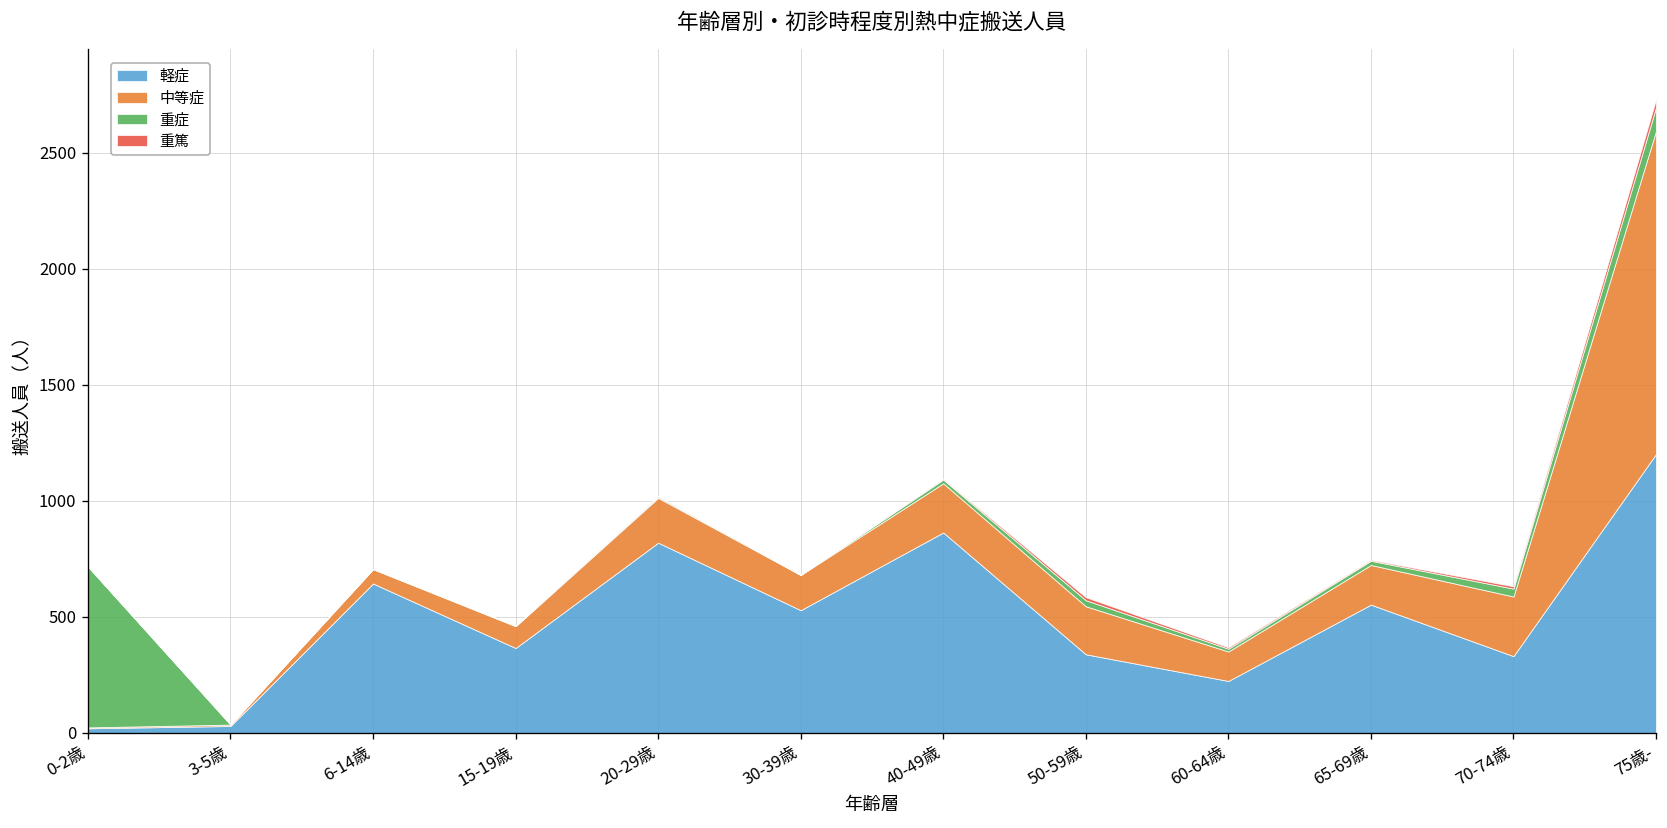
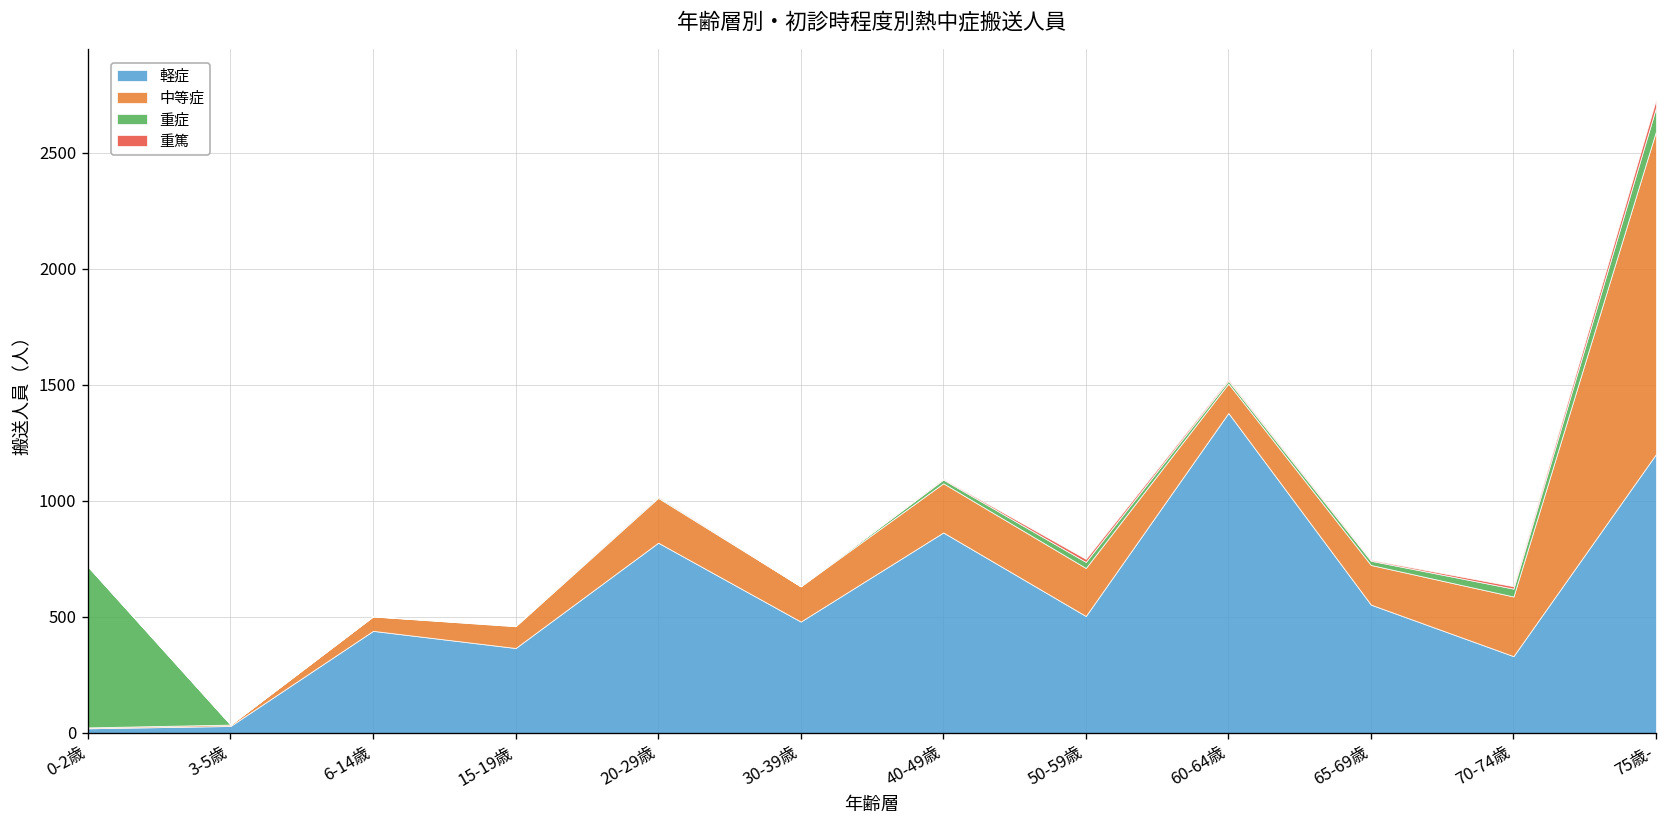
  {
    "軽症": {
-     "6-14歳": 640,
+     "6-14歳": 440,
      "15-19歳": 370,
      "20-29歳": 820,
-     "30-39歳": 530,
+     "30-39歳": 480,
      "40-49歳": 860,
-     "50-59歳": 340,
-     "60-64歳": 220,
+     "50-59歳": 500,
+     "60-64歳": 1380,
      "65-69歳": 550,
      "70-74歳": 330,
      "75歳-": 1200
    },
    "重症": {
      "75歳-": 100
    }
  }
